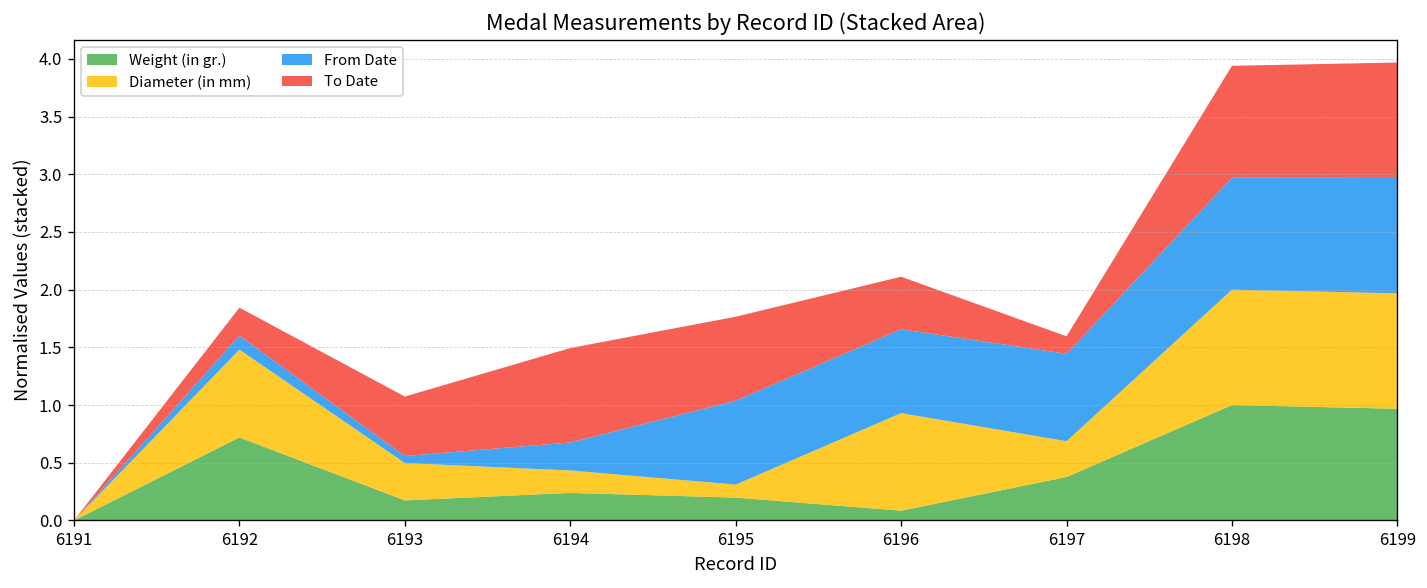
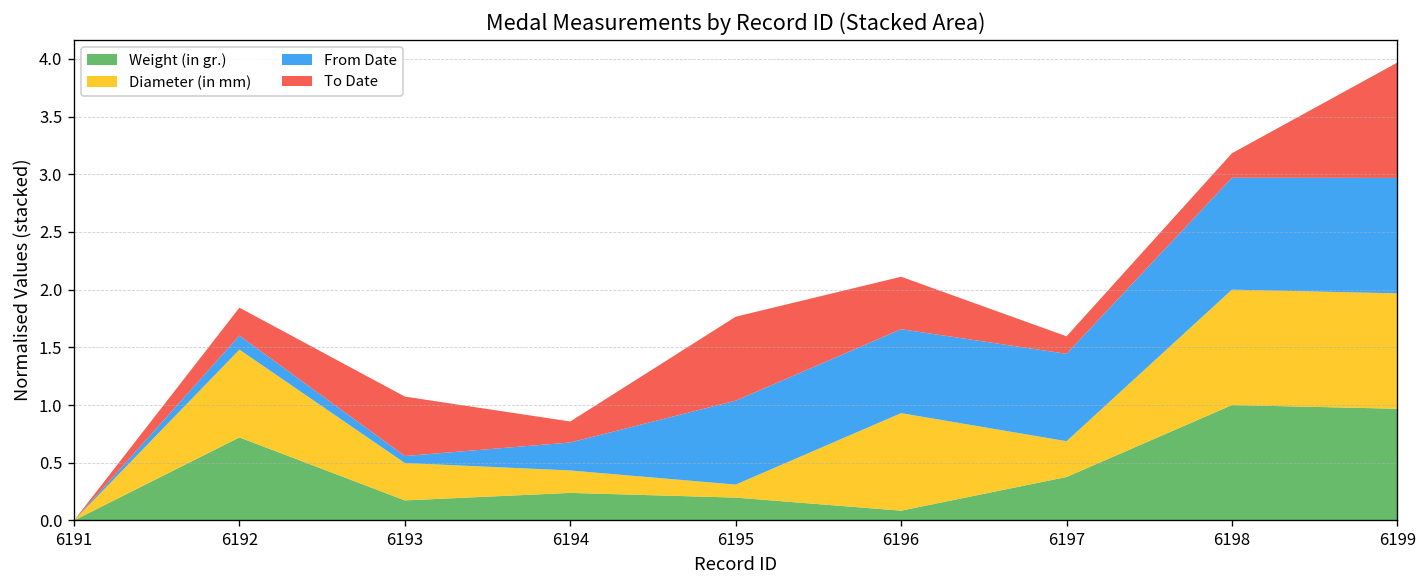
  {
    "Weight (in gr.)": {
      "6192": 0.7,
      "6193": 0.2,
      "6194": 0.2,
      "6195": 0.2,
      "6196": 0.1,
      "6197": 0.4,
      "6198": 1.0,
      "6199": 1.0
    },
    "Diameter (in mm)": {
      "6192": 0.8,
      "6193": 0.3,
      "6194": 0.2,
      "6195": 0.1,
      "6196": 0.8,
      "6197": 0.3,
      "6198": 1.0,
      "6199": 1.0
    },
    "From Date": {
      "6192": 0.1,
      "6193": 0.1,
      "6194": 0.2,
      "6195": 0.7,
      "6196": 0.7,
      "6197": 0.8,
      "6198": 1.0,
      "6199": 1.0
    },
    "To Date": {
      "6192": 0.2,
      "6193": 0.5,
-     "6194": 0.8,
+     "6194": 0.2,
      "6195": 0.7,
      "6196": 0.5,
      "6197": 0.2,
-     "6198": 1.0,
+     "6198": 0.2,
      "6199": 1.0
    }
  }
